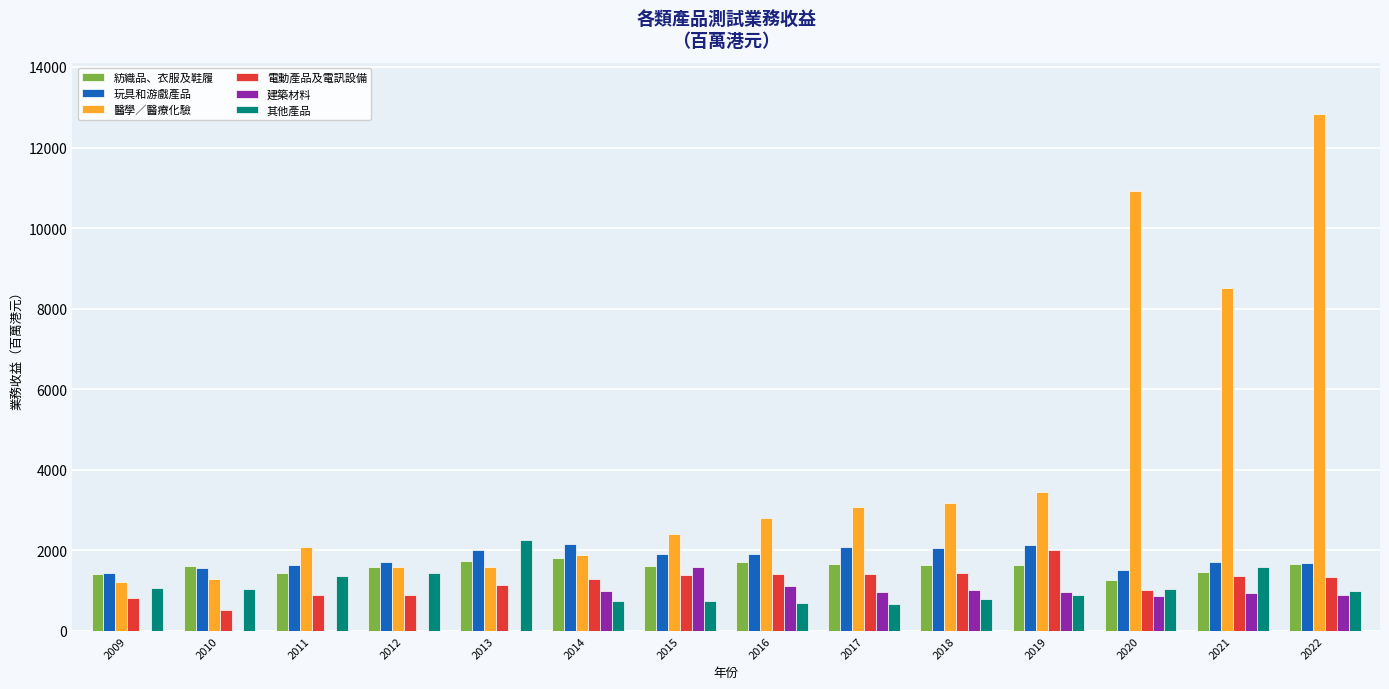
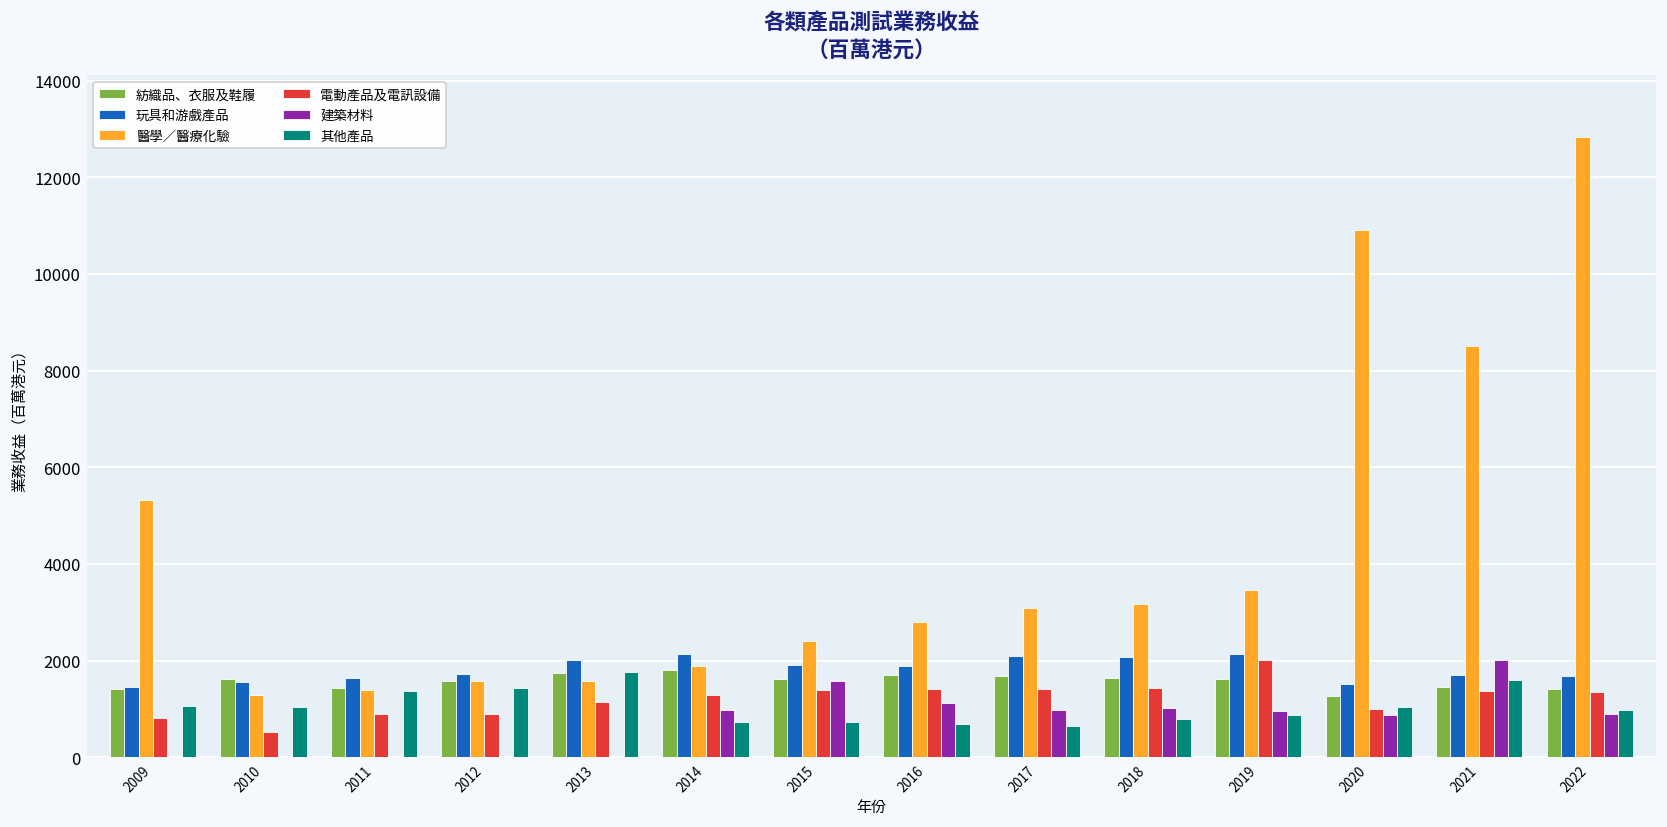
  {
    "紡織品、衣服及鞋履": {
      "2009": 1400,
      "2010": 1600,
      "2011": 1400,
      "2012": 1600,
      "2013": 1700,
      "2014": 1800,
      "2015": 1600,
      "2016": 1700,
      "2017": 1700,
      "2018": 1600,
      "2019": 1600,
      "2020": 1300,
      "2021": 1500,
-     "2022": 1700
+     "2022": 1400
    },
    "玩具和游戲產品": {
      "2009": 1500,
      "2010": 1600,
      "2011": 1600,
      "2012": 1700,
      "2013": 2000,
      "2014": 2100,
      "2015": 1900,
      "2016": 1900,
      "2017": 2100,
      "2018": 2100,
      "2019": 2100,
      "2020": 1500,
      "2021": 1700,
      "2022": 1700
    },
    "醫學／醫療化驗": {
-     "2009": 1200,
+     "2009": 5300,
      "2010": 1300,
-     "2011": 2100,
+     "2011": 1400,
      "2012": 1600,
      "2013": 1600,
      "2014": 1900,
      "2015": 2400,
      "2016": 2800,
      "2017": 3100,
      "2018": 3200,
      "2019": 3500,
      "2020": 10900,
      "2021": 8500,
      "2022": 12800
    },
    "電動產品及電訊設備": {
      "2009": 800,
      "2010": 500,
      "2011": 900,
      "2012": 900,
      "2013": 1100,
      "2014": 1300,
      "2015": 1400,
      "2016": 1400,
      "2017": 1400,
      "2018": 1400,
      "2019": 2000,
      "2020": 1000,
      "2021": 1400,
      "2022": 1300
    },
    "建築材料": {
      "2009": 0,
      "2010": 0,
      "2011": 0,
      "2012": 0,
      "2013": 0,
      "2014": 1000,
      "2015": 1600,
      "2016": 1100,
      "2017": 1000,
      "2018": 1000,
      "2019": 1000,
      "2020": 900,
-     "2021": 900,
+     "2021": 2000,
      "2022": 900
    },
    "其他產品": {
      "2009": 1100,
      "2010": 1000,
      "2011": 1400,
      "2012": 1400,
-     "2013": 2300,
+     "2013": 1800,
      "2014": 700,
      "2015": 700,
      "2016": 700,
      "2017": 700,
      "2018": 800,
      "2019": 900,
      "2020": 1000,
      "2021": 1600,
      "2022": 1000
    }
  }
